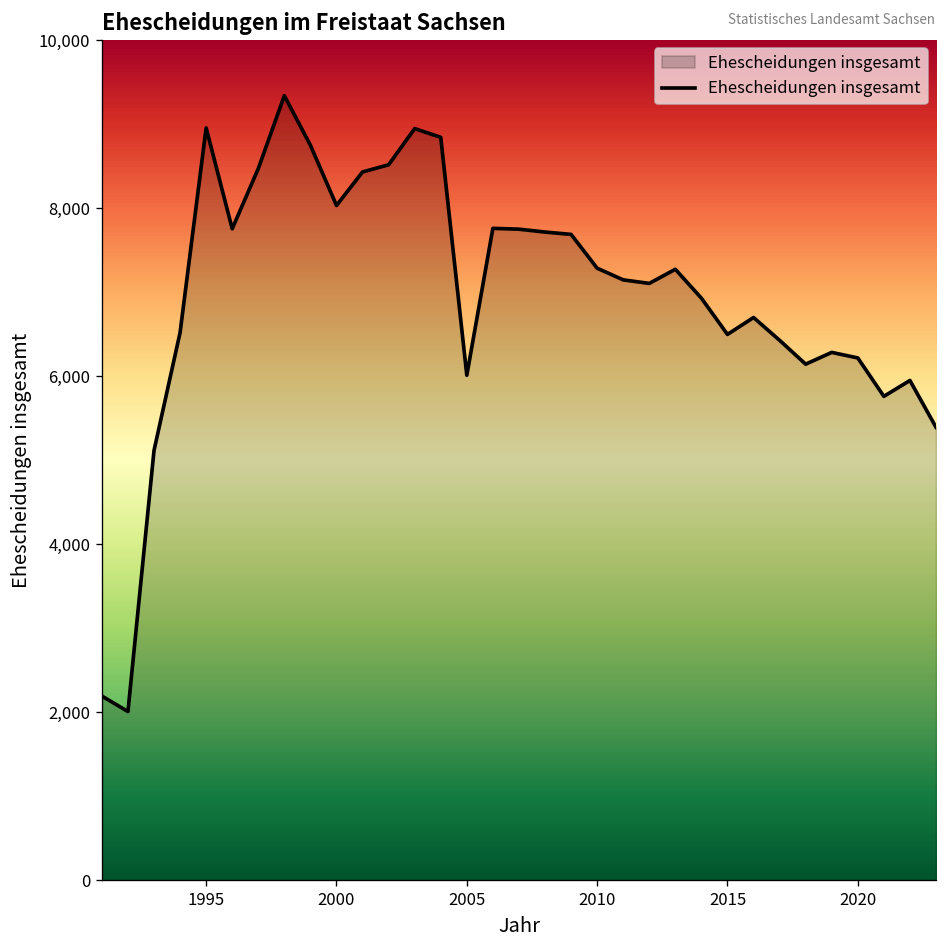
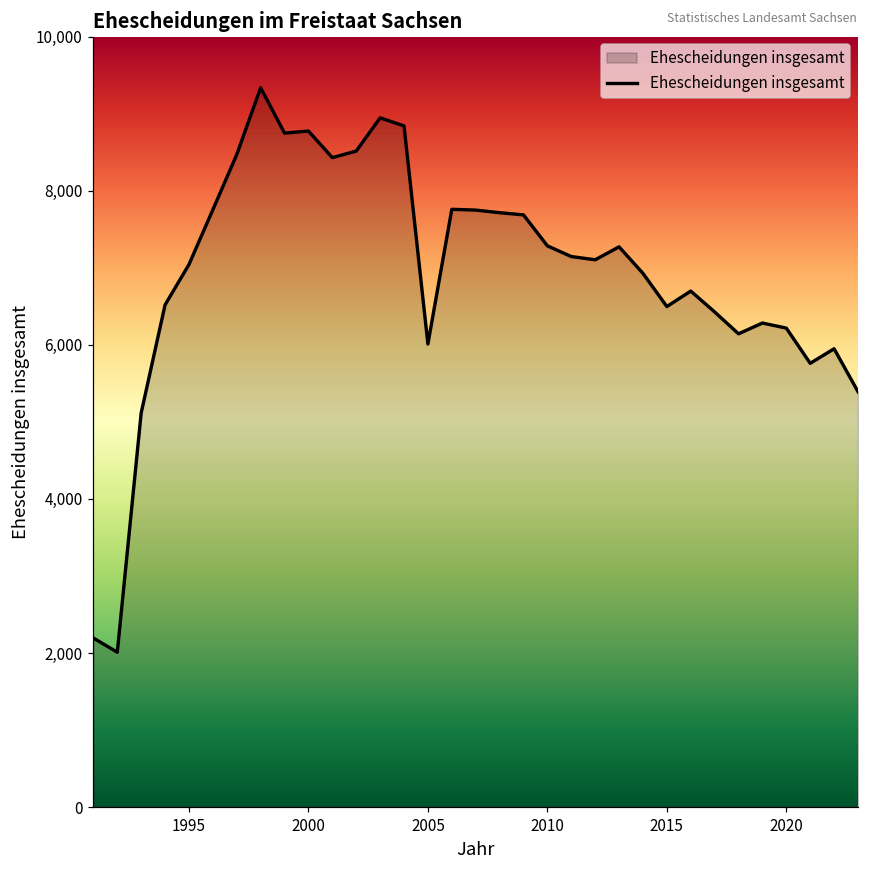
  {
-   "1995": "9,000",
-   "2000": "8,000",
+   "1995": "7,000",
+   "2000": "8,800",
    "2005": "6,000",
    "2010": "7,300",
    "2015": "6,500",
    "2020": "6,200"
  }
